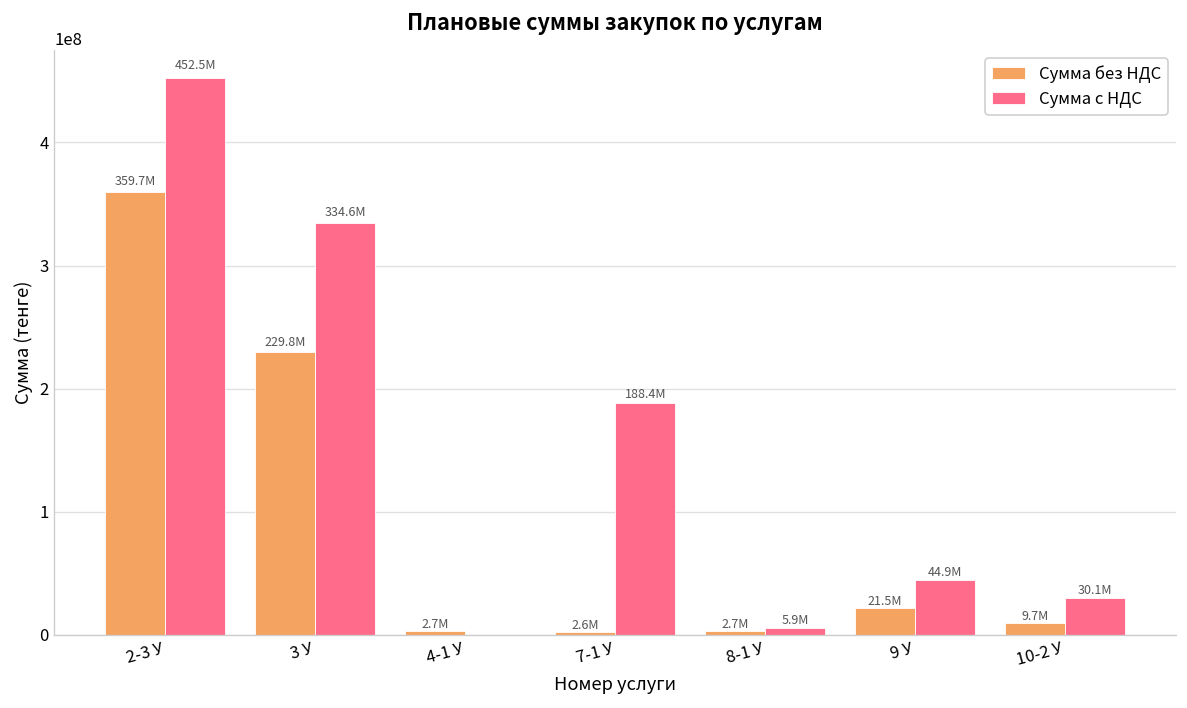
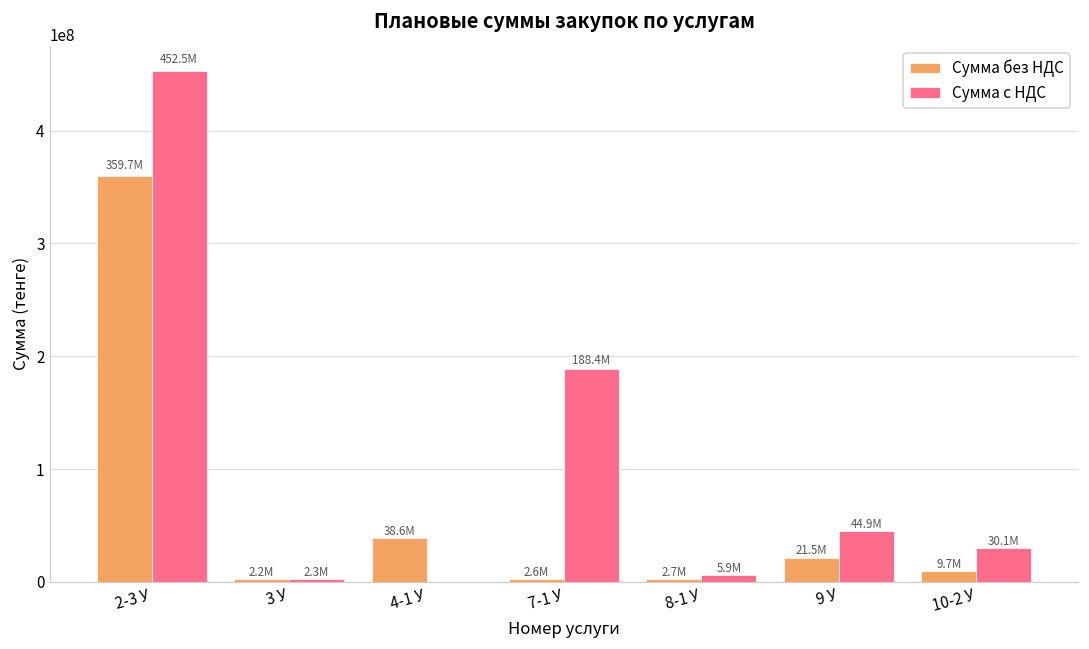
  {
    "Сумма без НДС": {
      "2-3 У": "359.7M",
-     "3 У": "229.8M",
-     "4-1 У": "2.7M",
+     "3 У": "2.2M",
+     "4-1 У": "38.6M",
      "7-1 У": "2.6M",
      "8-1 У": "2.7M",
      "9 У": "21.5M",
      "10-2 У": "9.7M"
    },
    "Сумма с НДС": {
      "2-3 У": "452.5M",
-     "3 У": "334.6M",
+     "3 У": "2.3M",
      "7-1 У": "188.4M",
      "8-1 У": "5.9M",
      "9 У": "44.9M",
      "10-2 У": "30.1M"
    }
  }
